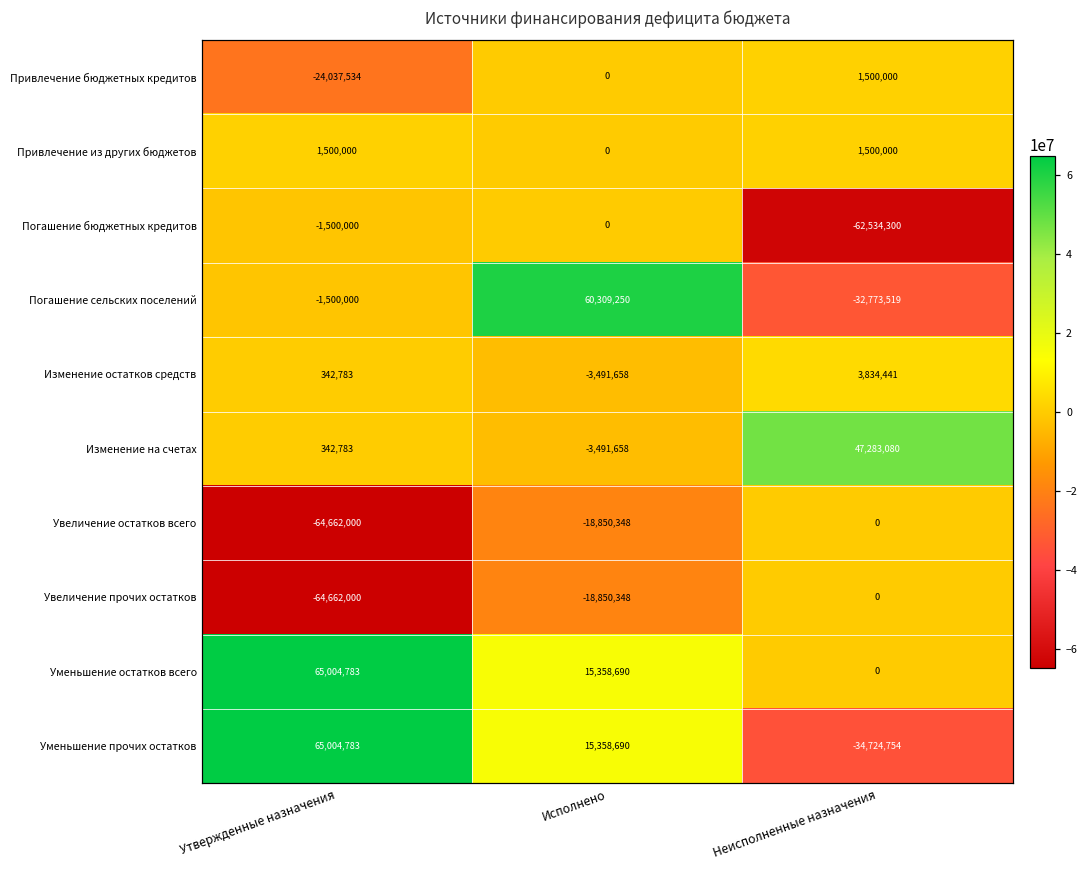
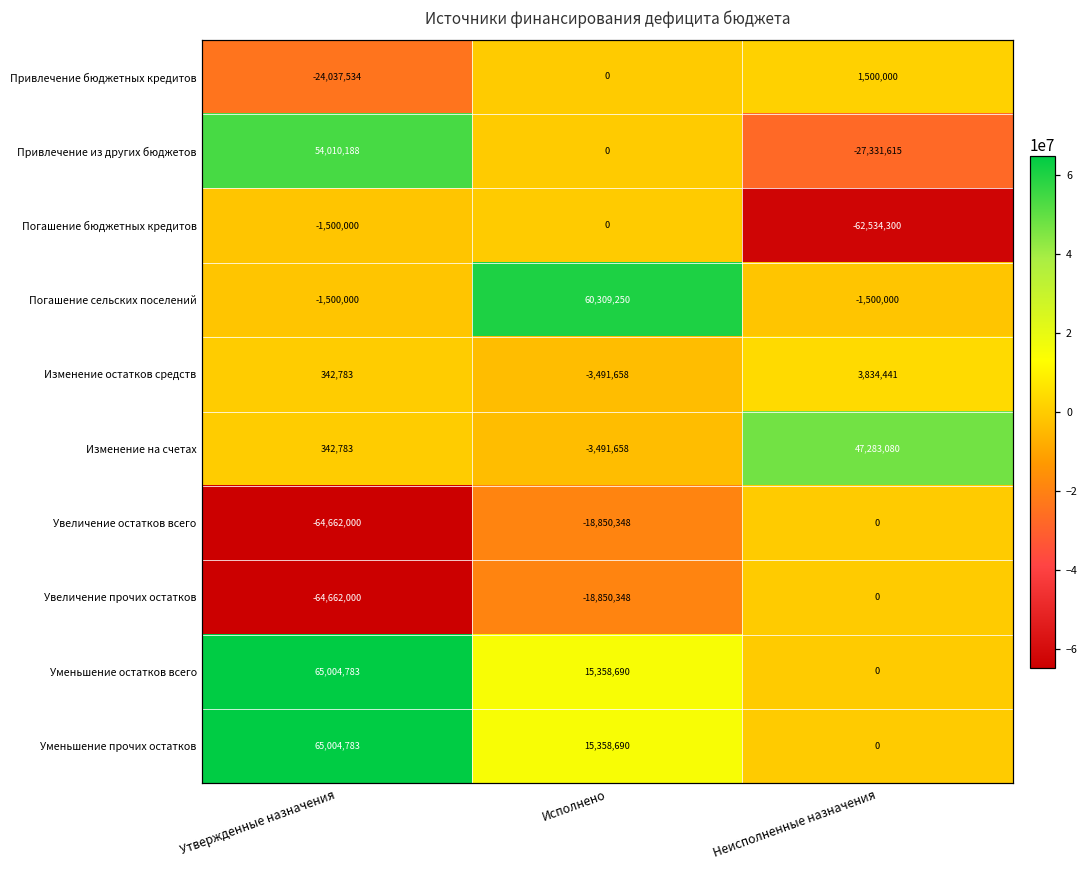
  {
    "Привлечение бюджетных кредитов": {
      "Утвержденные назначения": "-24,037,534",
      "Исполнено": "0",
      "Неисполненные назначения": "1,500,000"
    },
    "Привлечение из других бюджетов": {
-     "Утвержденные назначения": "1,500,000",
+     "Утвержденные назначения": "54,010,188",
      "Исполнено": "0",
-     "Неисполненные назначения": "1,500,000"
+     "Неисполненные назначения": "-27,331,615"
    },
    "Погашение бюджетных кредитов": {
      "Утвержденные назначения": "-1,500,000",
      "Исполнено": "0",
      "Неисполненные назначения": "-62,534,300"
    },
    "Погашение сельских поселений": {
      "Утвержденные назначения": "-1,500,000",
      "Исполнено": "60,309,250",
-     "Неисполненные назначения": "-32,773,519"
+     "Неисполненные назначения": "-1,500,000"
    },
    "Изменение остатков средств": {
      "Утвержденные назначения": "342,783",
      "Исполнено": "-3,491,658",
      "Неисполненные назначения": "3,834,441"
    },
    "Изменение на счетах": {
      "Утвержденные назначения": "342,783",
      "Исполнено": "-3,491,658",
      "Неисполненные назначения": "47,283,080"
    },
    "Увеличение остатков всего": {
      "Утвержденные назначения": "-64,662,000",
      "Исполнено": "-18,850,348",
      "Неисполненные назначения": "0"
    },
    "Увеличение прочих остатков": {
      "Утвержденные назначения": "-64,662,000",
      "Исполнено": "-18,850,348",
      "Неисполненные назначения": "0"
    },
    "Уменьшение остатков всего": {
      "Утвержденные назначения": "65,004,783",
      "Исполнено": "15,358,690",
      "Неисполненные назначения": "0"
    },
    "Уменьшение прочих остатков": {
      "Утвержденные назначения": "65,004,783",
      "Исполнено": "15,358,690",
-     "Неисполненные назначения": "-34,724,754"
+     "Неисполненные назначения": "0"
    }
  }
